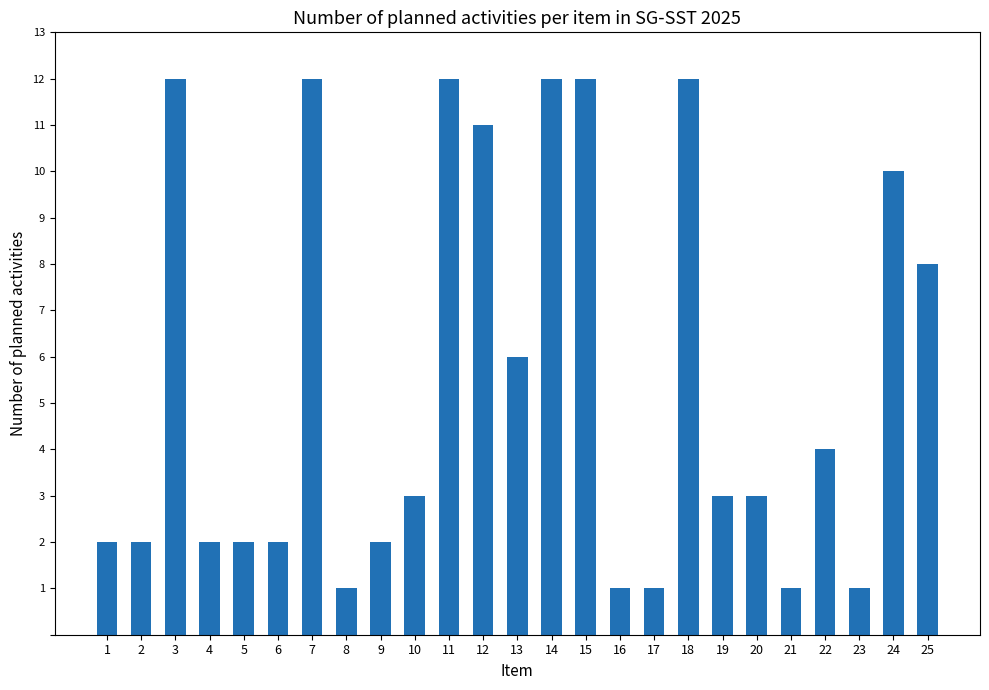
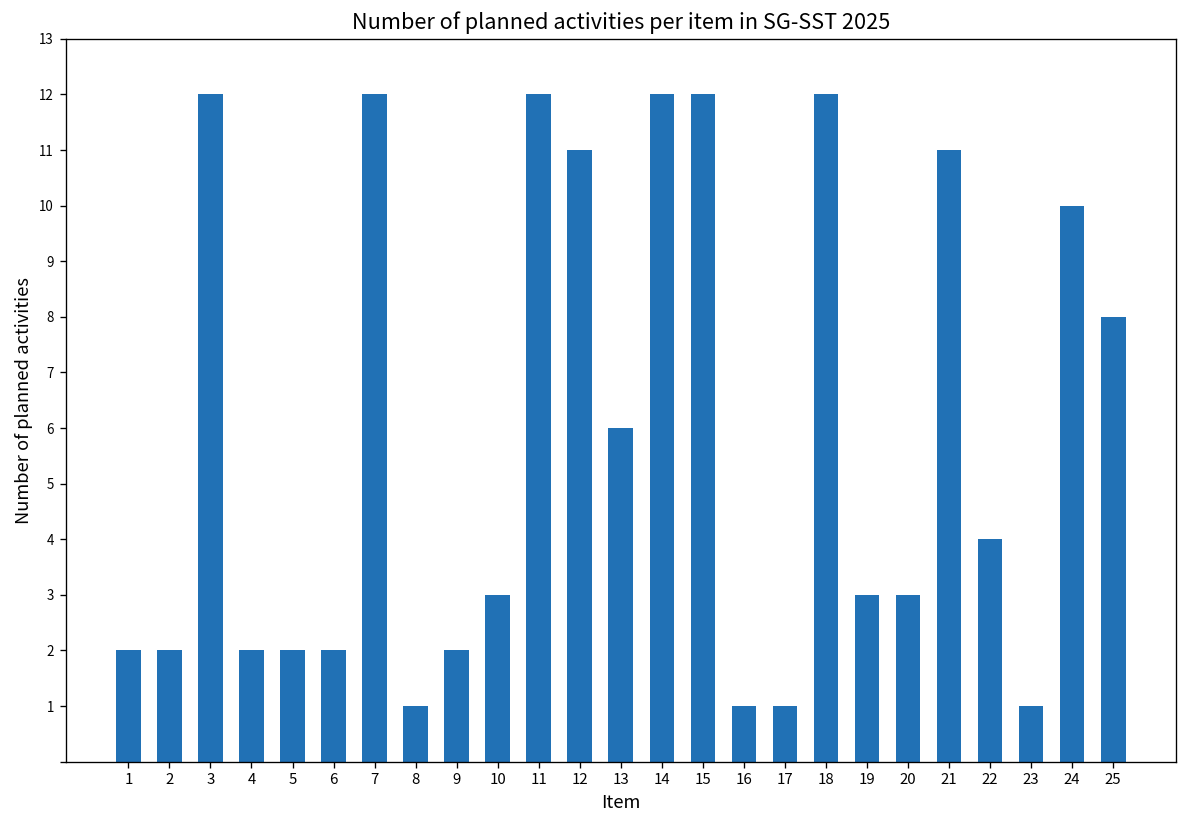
  {
    "1": 2,
    "2": 2,
    "3": 12,
    "4": 2,
    "5": 2,
    "6": 2,
    "7": 12,
    "8": 1,
    "9": 2,
    "10": 3,
    "11": 12,
    "12": 11,
    "13": 6,
    "14": 12,
    "15": 12,
    "16": 1,
    "17": 1,
    "18": 12,
    "19": 3,
    "20": 3,
-   "21": 1,
+   "21": 11,
    "22": 4,
    "23": 1,
    "24": 10,
    "25": 8
  }
